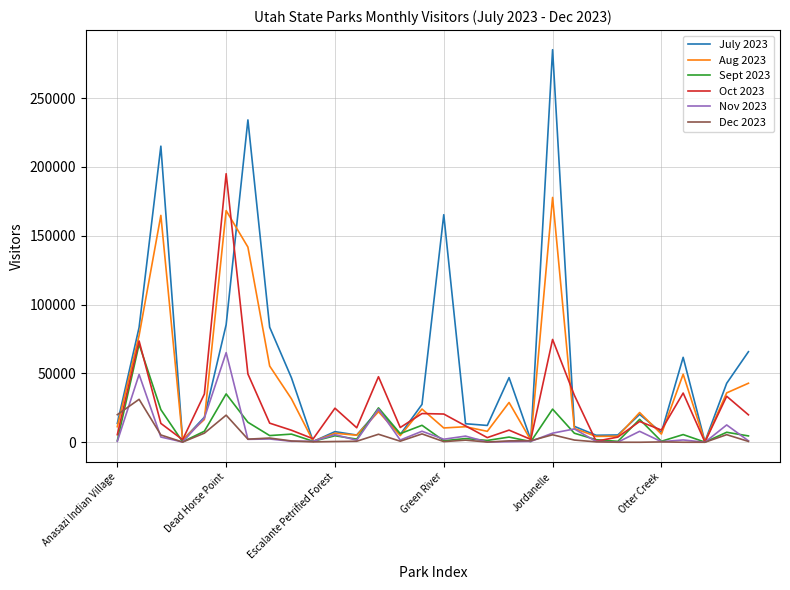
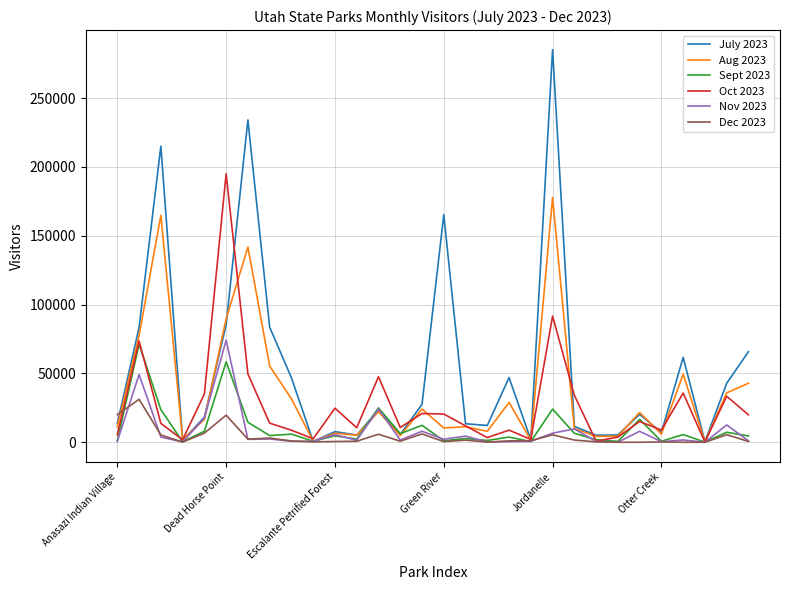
  {
    "July 2023": {
      "Anasazi Indian Village": 14000,
      "Dead Horse Point": 85000,
      "Green River": 165000,
      "Jordanelle": 285000
    },
    "Aug 2023": {
      "Anasazi Indian Village": 11000,
-     "Dead Horse Point": 168000,
+     "Dead Horse Point": 90000,
      "Green River": 10000,
      "Jordanelle": 178000
    },
    "Sept 2023": {
-     "Dead Horse Point": 35000,
+     "Dead Horse Point": 58000,
      "Jordanelle": 24000
    },
    "Oct 2023": {
      "Anasazi Indian Village": 6000,
      "Dead Horse Point": 195000,
      "Escalante Petrified Forest": 25000,
      "Green River": 21000,
-     "Jordanelle": 75000
+     "Jordanelle": 92000
    },
    "Nov 2023": {
-     "Dead Horse Point": 65000
+     "Dead Horse Point": 74000
    },
    "Dec 2023": {
      "Anasazi Indian Village": 20000,
      "Dead Horse Point": 20000,
      "Escalante Petrified Forest": 1000
    }
  }
